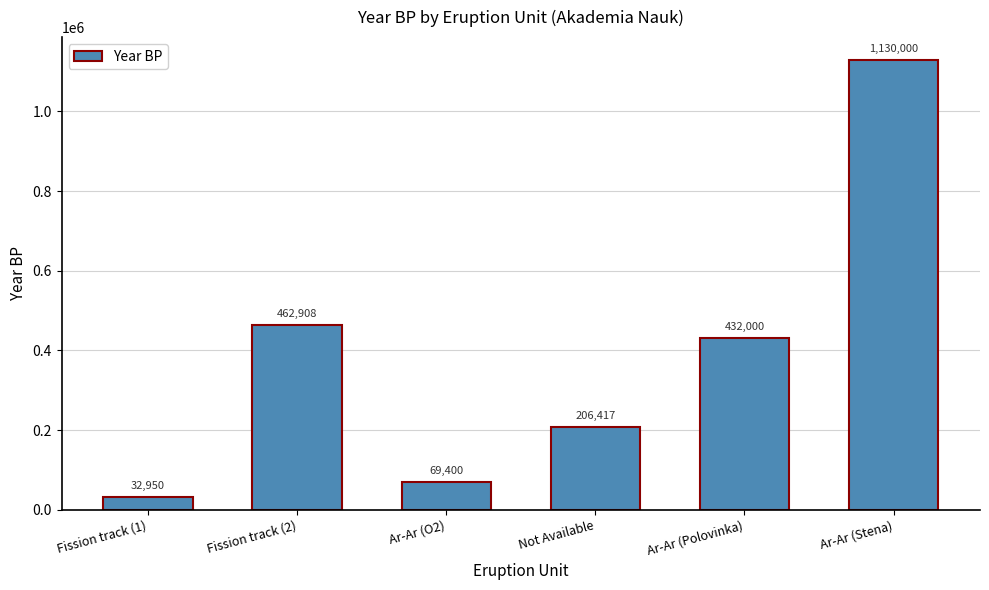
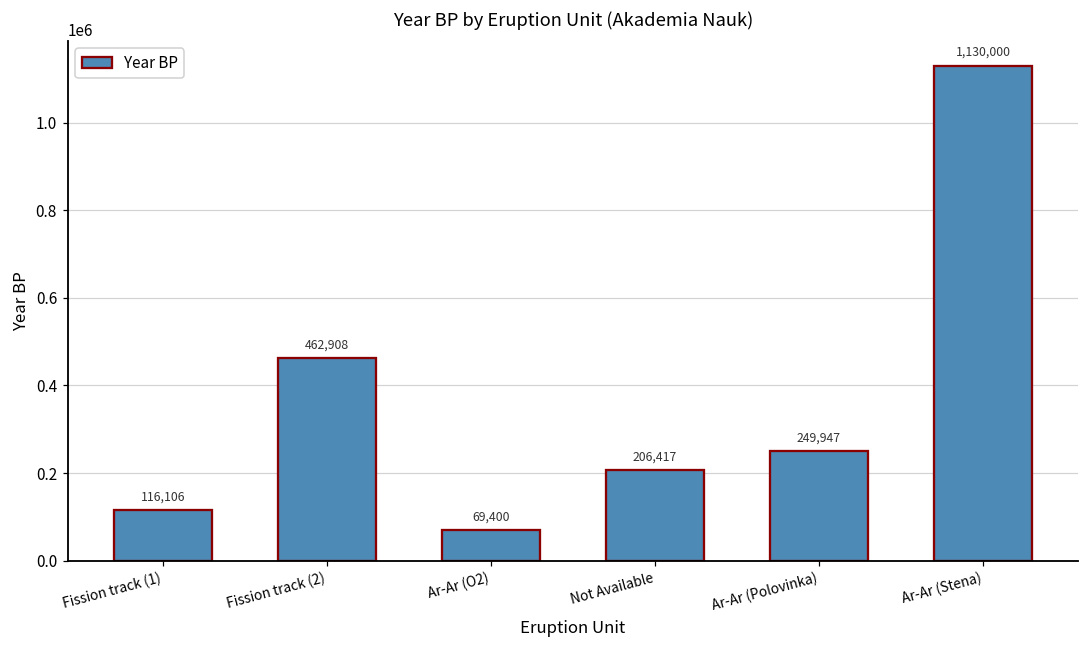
  {
-   "Fission track (1)": "32,950",
+   "Fission track (1)": "116,106",
    "Fission track (2)": "462,908",
    "Ar-Ar (O2)": "69,400",
    "Not Available": "206,417",
-   "Ar-Ar (Polovinka)": "432,000",
+   "Ar-Ar (Polovinka)": "249,947",
    "Ar-Ar (Stena)": "1,130,000"
  }
